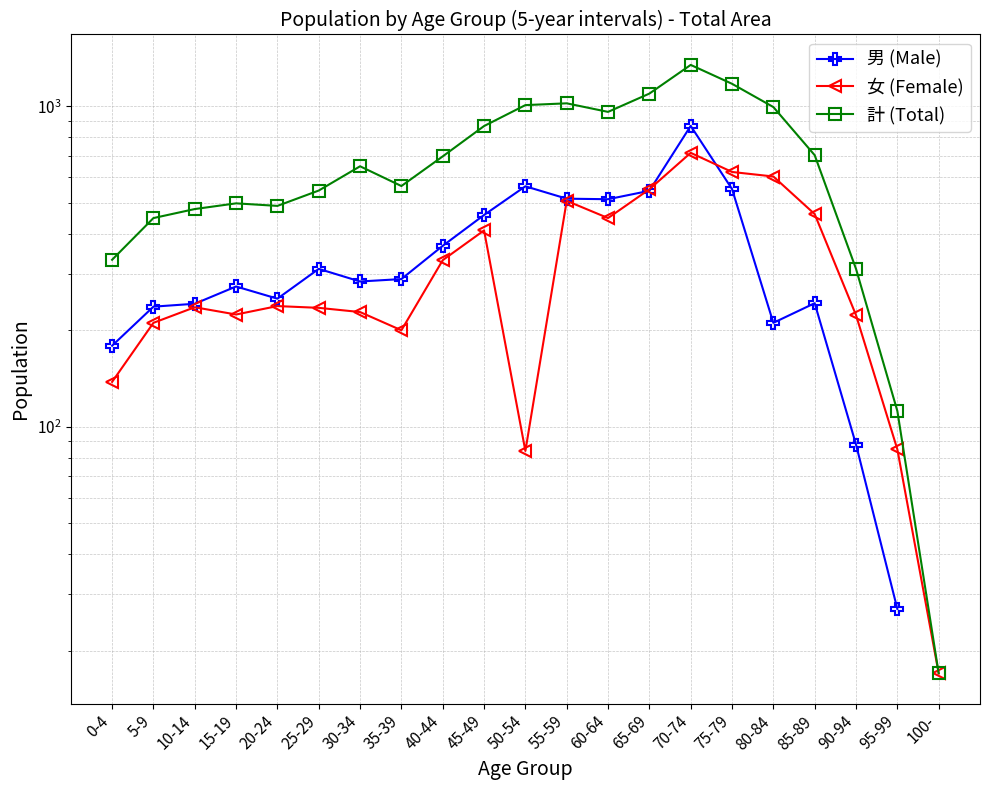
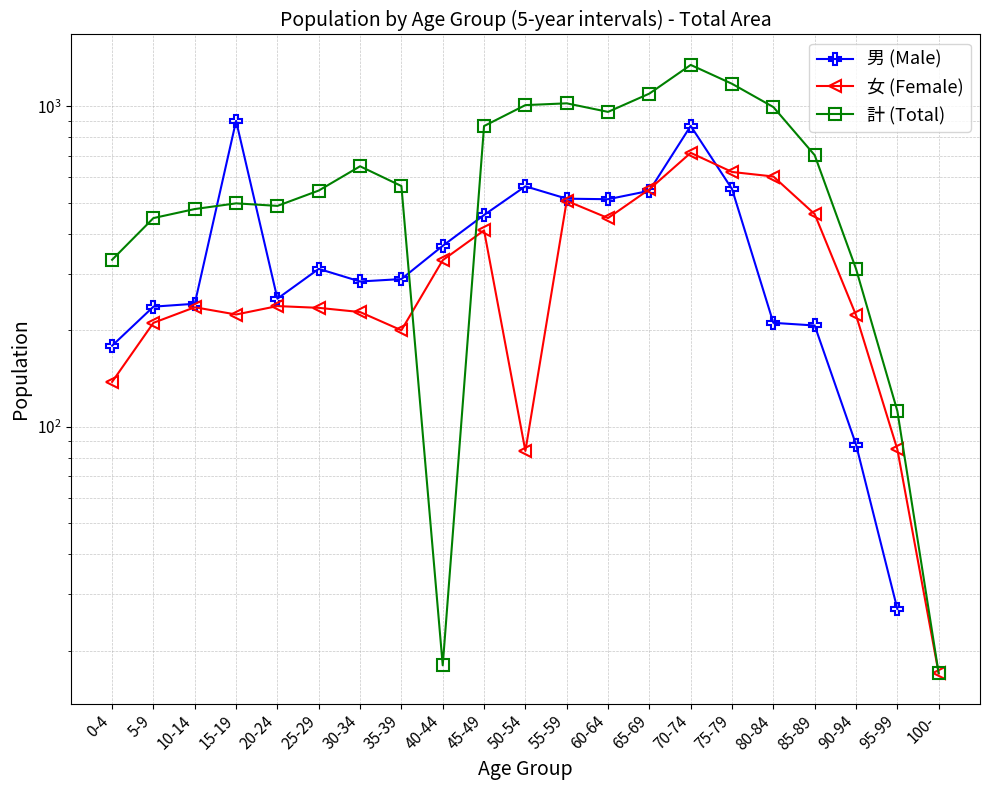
  {
    "男 (Male)": {
      "0-4": 180,
      "5-9": 240,
      "10-14": 240,
-     "15-19": 270,
+     "15-19": 900,
      "20-24": 250,
      "25-29": 310,
      "30-34": 280,
      "35-39": 290,
      "40-44": 370,
      "45-49": 460,
      "50-54": 560,
      "60-64": 510,
      "70-74": 870,
      "75-79": 550,
      "80-84": 210,
-     "85-89": 240,
+     "85-89": 210,
      "90-94": 88,
      "95-99": 27
    },
    "女 (Female)": {
      "0-4": 138,
      "5-9": 210,
      "10-14": 240,
      "15-19": 220,
      "20-24": 240,
      "25-29": 240,
      "30-34": 230,
      "35-39": 200,
      "40-44": 330,
      "45-49": 410,
      "50-54": 84,
      "60-64": 450,
      "70-74": 720,
      "75-79": 620,
      "80-84": 600,
      "85-89": 460,
      "90-94": 220,
      "95-99": 85
    },
    "計 (Total)": {
      "0-4": 330,
      "5-9": 450,
      "10-14": 480,
      "15-19": 500,
      "20-24": 490,
      "25-29": 550,
      "30-34": 650,
      "35-39": 560,
-     "40-44": 700,
+     "40-44": 18,
      "45-49": 870,
      "50-54": 1010,
      "55-59": 1020,
      "60-64": 960,
      "65-69": 1100,
      "70-74": 1350,
      "75-79": 1180,
      "80-84": 1000,
      "85-89": 700,
      "90-94": 310,
      "95-99": 112
    }
  }
